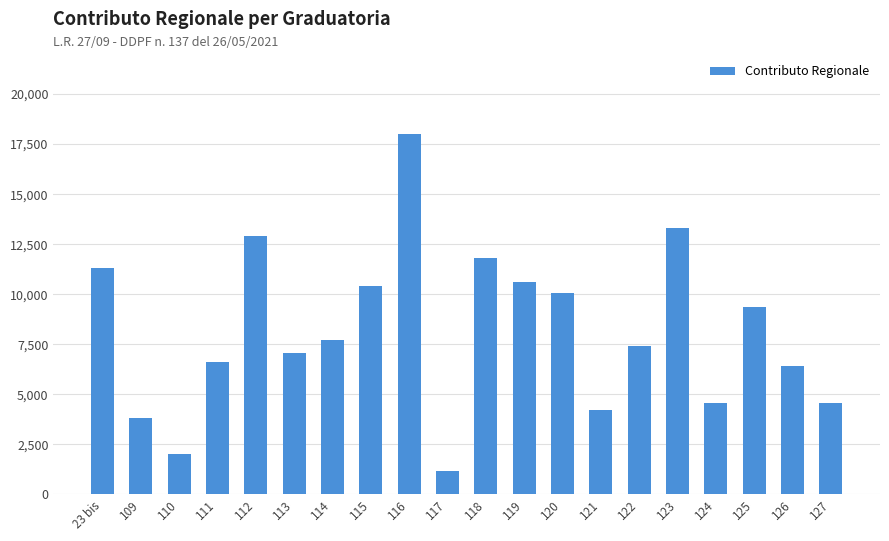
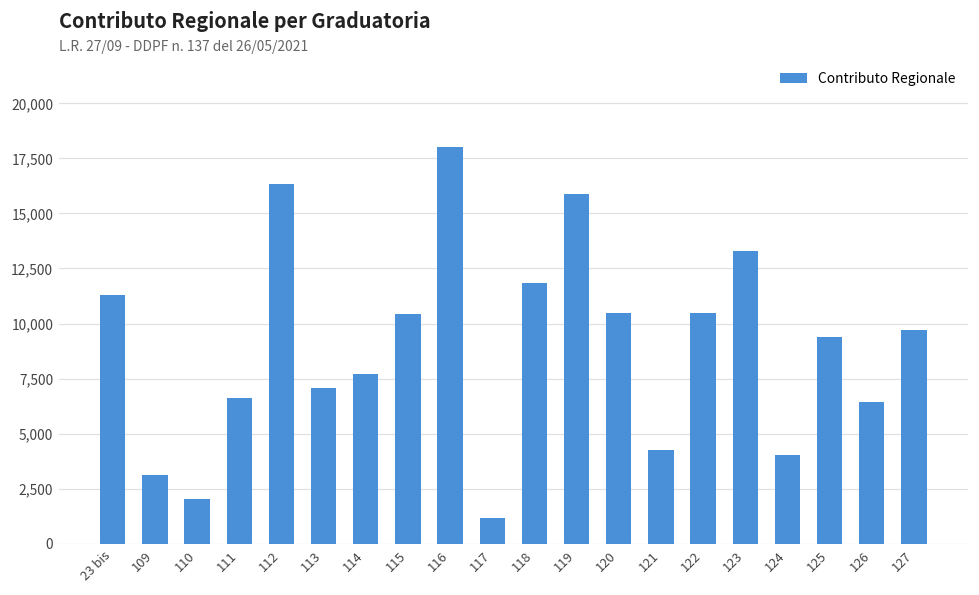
  {
    "23 bis": "11,300",
-   "109": "3,800",
+   "109": "3,100",
    "110": "2,000",
    "111": "6,600",
-   "112": "12,900",
+   "112": "16,400",
    "113": "7,100",
    "114": "7,700",
    "115": "10,400",
    "116": "18,000",
    "117": "1,200",
    "118": "11,800",
-   "119": "10,600",
-   "120": "10,100",
+   "119": "15,900",
+   "120": "10,500",
    "121": "4,200",
-   "122": "7,400",
+   "122": "10,500",
    "123": "13,300",
-   "124": "4,500",
+   "124": "4,000",
    "125": "9,400",
    "126": "6,400",
-   "127": "4,600"
+   "127": "9,700"
  }
